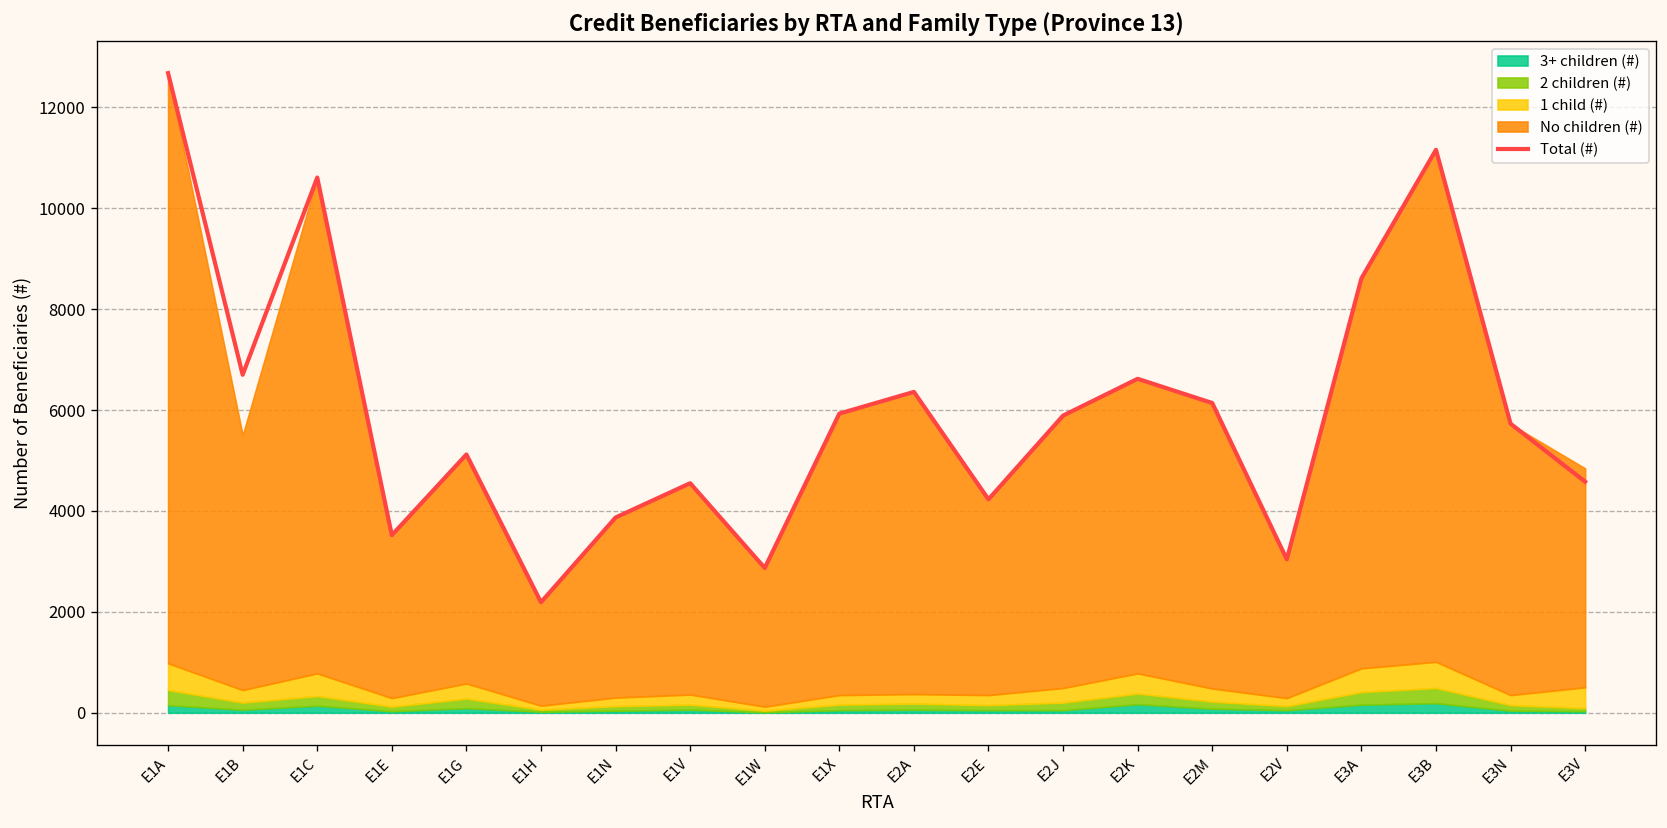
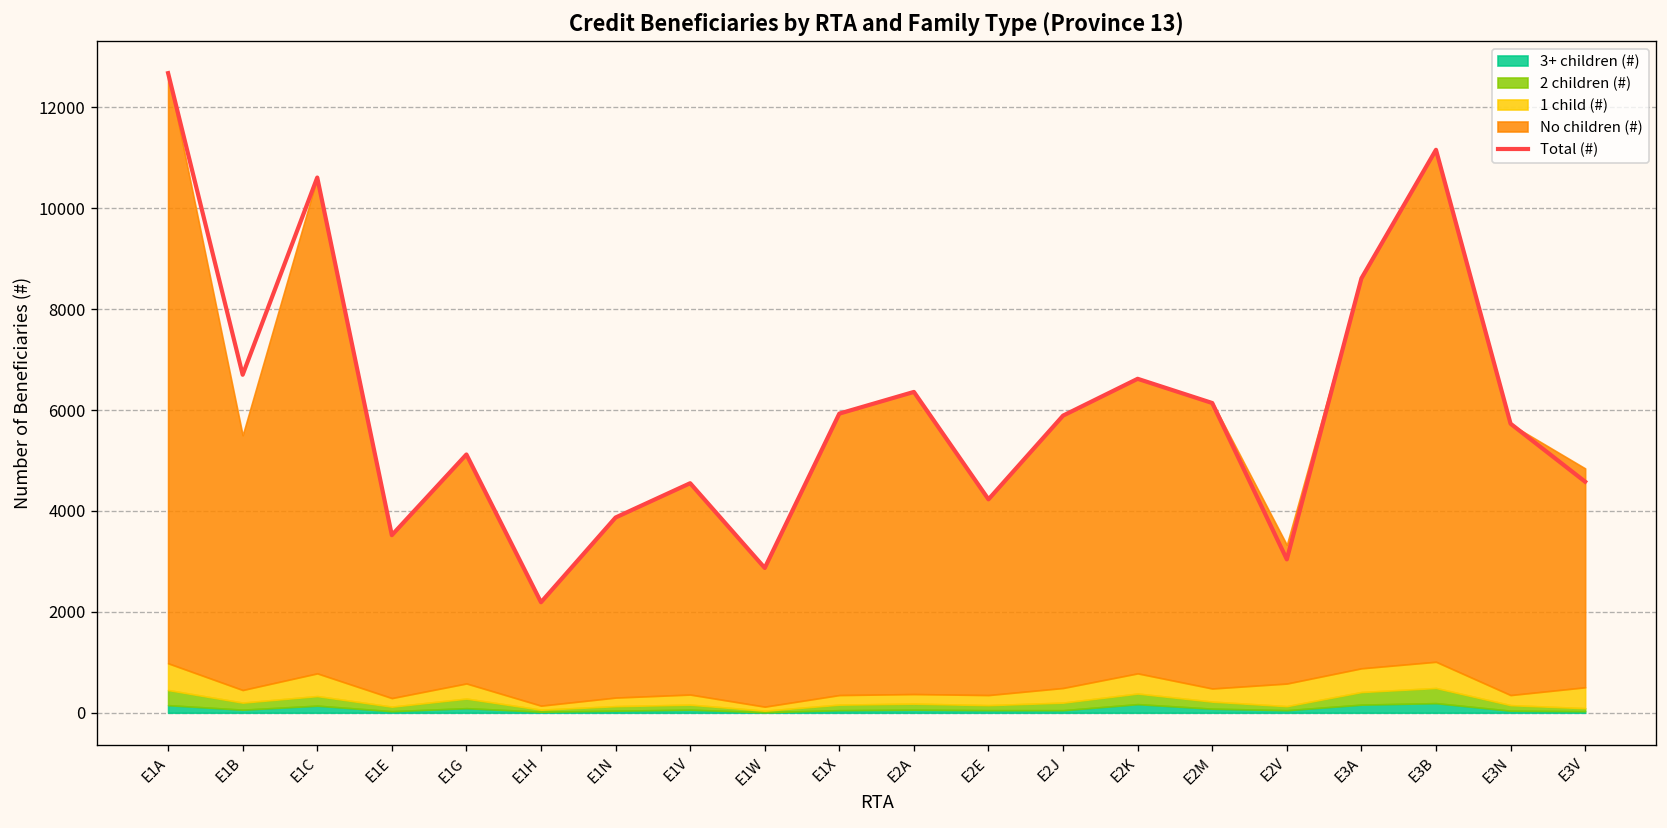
  {
    "3+ children (#)": {
      "E1A": 200,
      "E1B": 100,
      "E1C": 100,
      "E1G": 100,
      "E1V": 100,
      "E2A": 100,
      "E2K": 200,
      "E2M": 100,
      "E3A": 200,
      "E3B": 200
    },
    "Total (#)": {
      "E1B": 6700,
      "E3V": 4600
    },
    "2 children (#)": {
      "E1A": 300,
      "E1B": 100,
      "E1C": 200,
      "E1E": 100,
      "E1G": 200,
      "E1N": 100,
      "E1V": 100,
      "E1X": 100,
      "E2A": 100,
      "E2E": 100,
      "E2J": 200,
      "E2K": 200,
      "E2M": 100,
      "E2V": 100,
      "E3A": 300,
      "E3B": 300,
      "E3N": 100
    },
    "1 child (#)": {
      "E1A": 500,
      "E1B": 300,
      "E1C": 500,
      "E1E": 200,
      "E1G": 300,
      "E1H": 100,
      "E1N": 200,
      "E1V": 200,
      "E1W": 100,
      "E1X": 200,
      "E2A": 200,
      "E2E": 200,
      "E2J": 300,
      "E2K": 400,
      "E2M": 300,
-     "E2V": 200,
+     "E2V": 400,
      "E3A": 500,
      "E3B": 500,
      "E3N": 200,
      "E3V": 400
    },
    "No children (#)": {
      "E1B": 5100,
      "E3V": 4300
    }
  }
